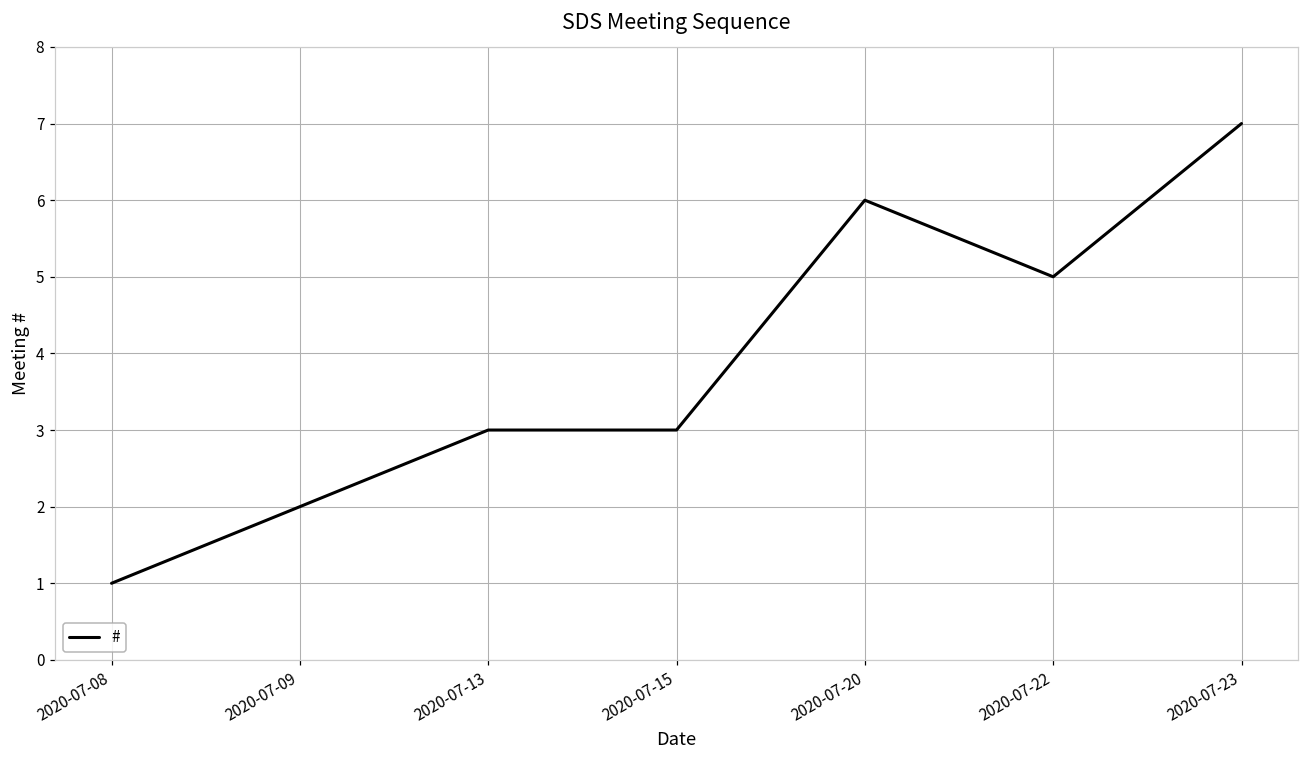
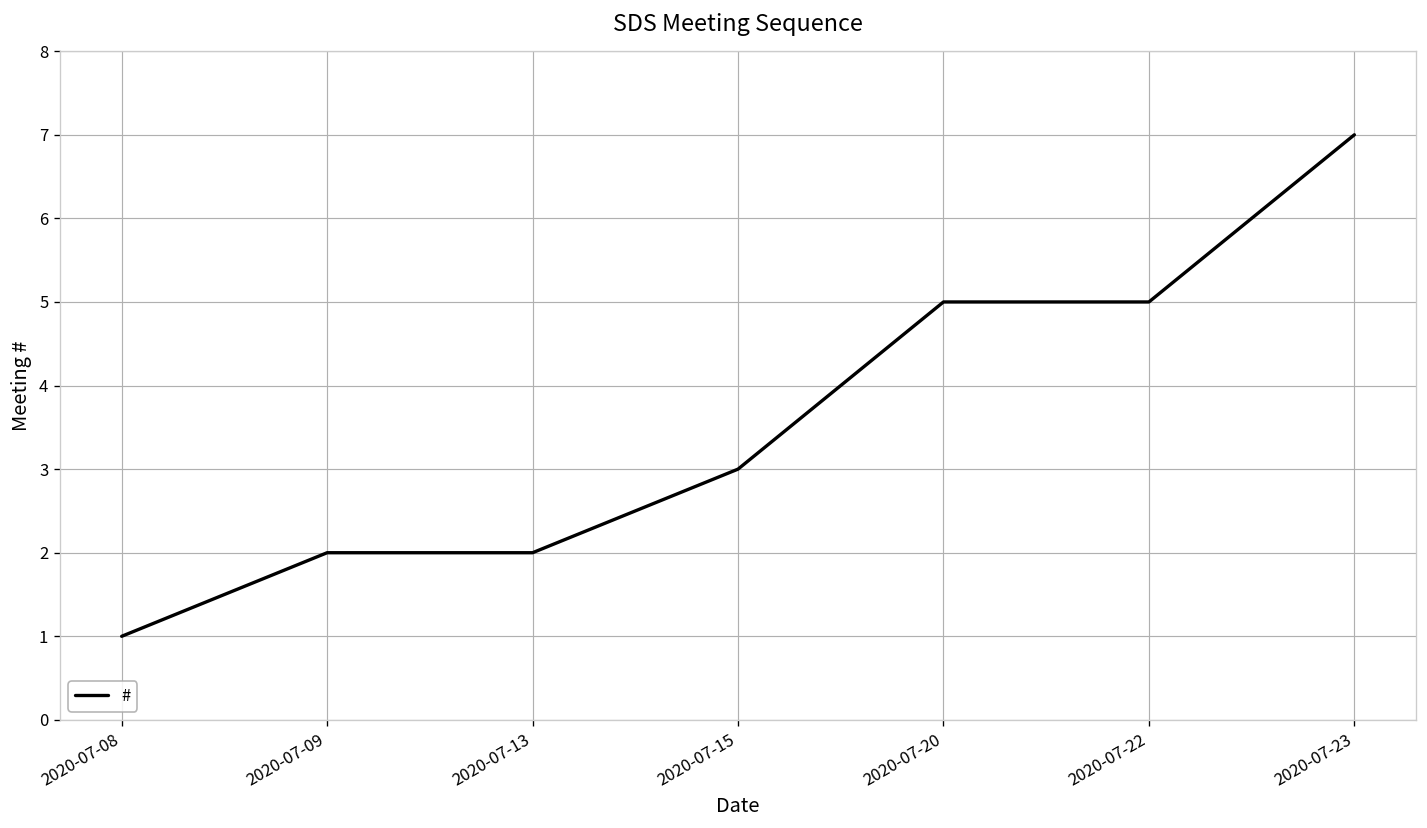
  {
    "2020-07-08": 1,
    "2020-07-09": 2,
-   "2020-07-13": 3,
+   "2020-07-13": 2,
    "2020-07-15": 3,
-   "2020-07-20": 6,
+   "2020-07-20": 5,
    "2020-07-22": 5,
    "2020-07-23": 7
  }
